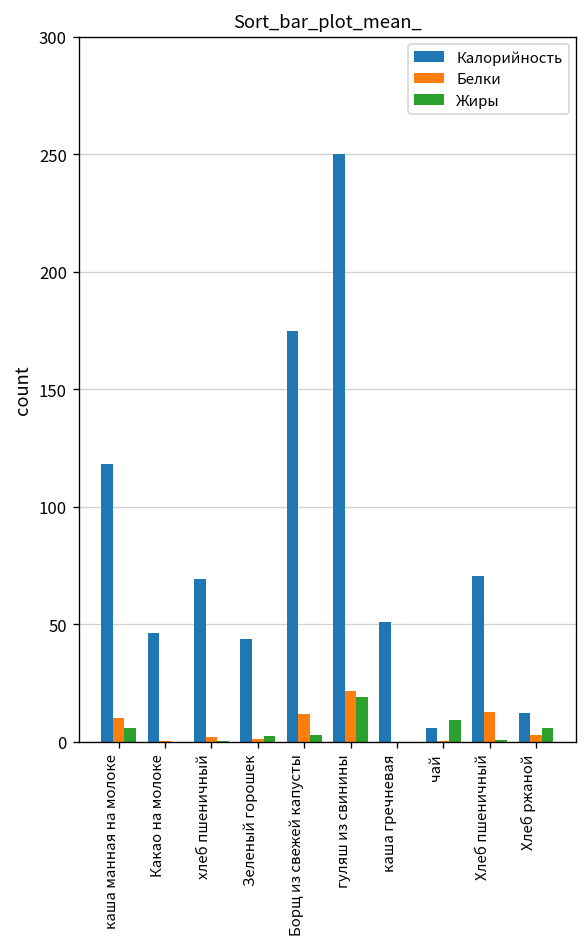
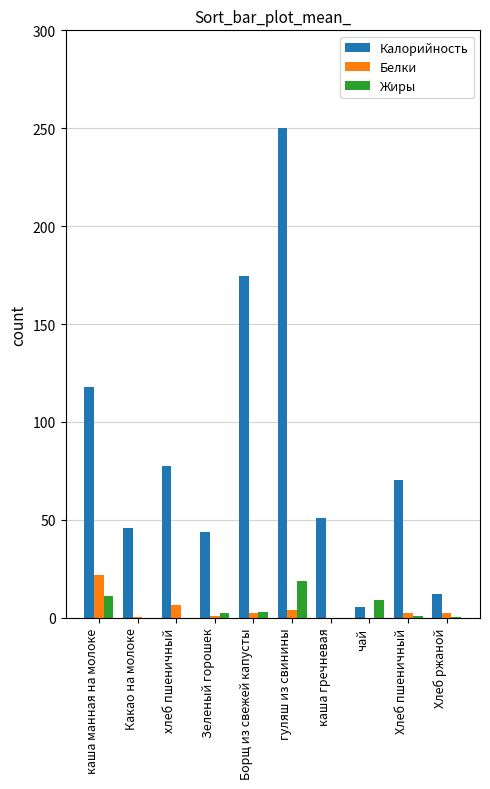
  {
    "Калорийность": {
      "каша манная на молоке": 118,
      "Какао на молоке": 46,
-     "хлеб пшеничный": 69,
+     "хлеб пшеничный": 77,
      "Зеленый горошек": 44,
      "Борщ из свежей капусты": 175,
      "гуляш из свинины": 250,
      "каша гречневая": 51,
      "чай": 6,
      "Хлеб пшеничный": 71,
      "Хлеб ржаной": 12
    },
    "Белки": {
-     "каша манная на молоке": 10,
-     "хлеб пшеничный": 2,
-     "Борщ из свежей капусты": 12,
-     "гуляш из свинины": 22,
+     "каша манная на молоке": 22,
+     "хлеб пшеничный": 6,
+     "Борщ из свежей капусты": 3,
+     "гуляш из свинины": 4,
      "каша гречневая": 0,
-     "Хлеб пшеничный": 13,
+     "Хлеб пшеничный": 2,
      "Хлеб ржаной": 3
    },
    "Жиры": {
-     "каша манная на молоке": 6,
+     "каша манная на молоке": 11,
      "Какао на молоке": 0,
      "Зеленый горошек": 2,
      "Борщ из свежей капусты": 3,
      "гуляш из свинины": 19,
      "каша гречневая": 0,
      "чай": 9,
-     "Хлеб ржаной": 6
+     "Хлеб ржаной": 0
    }
  }
